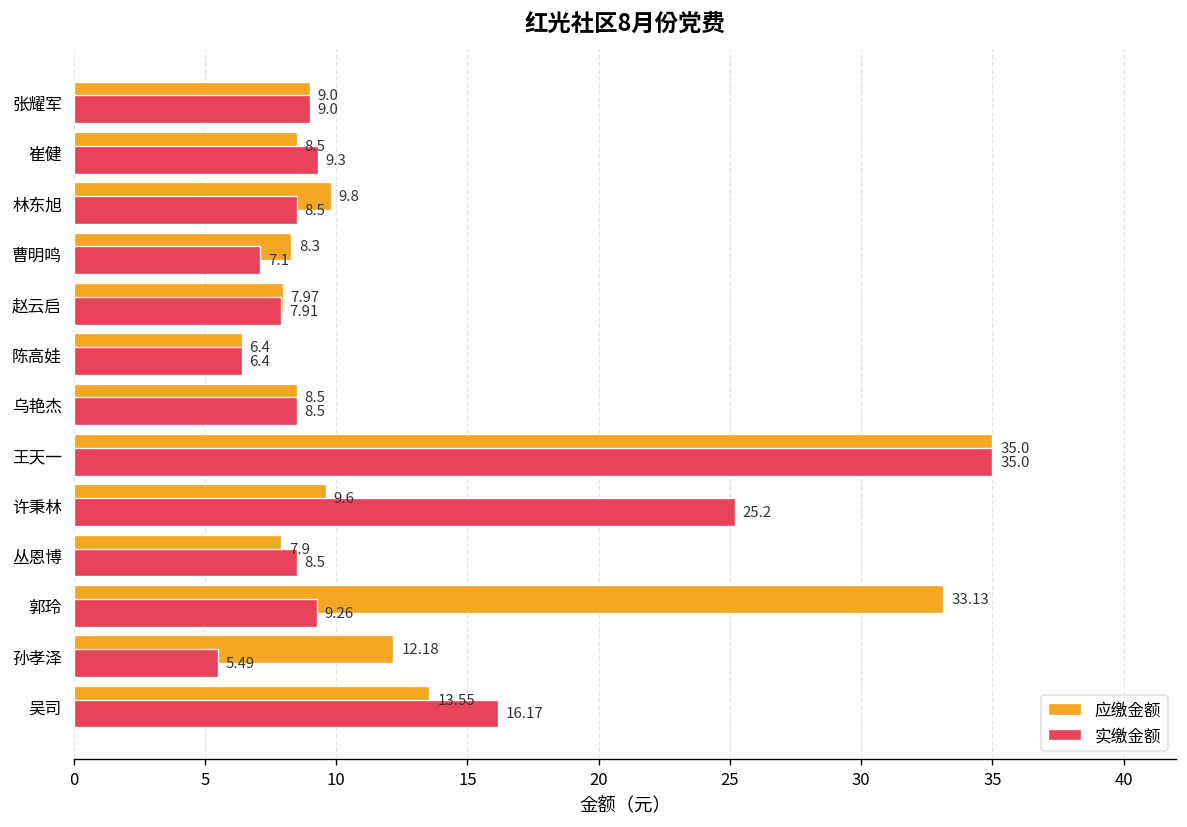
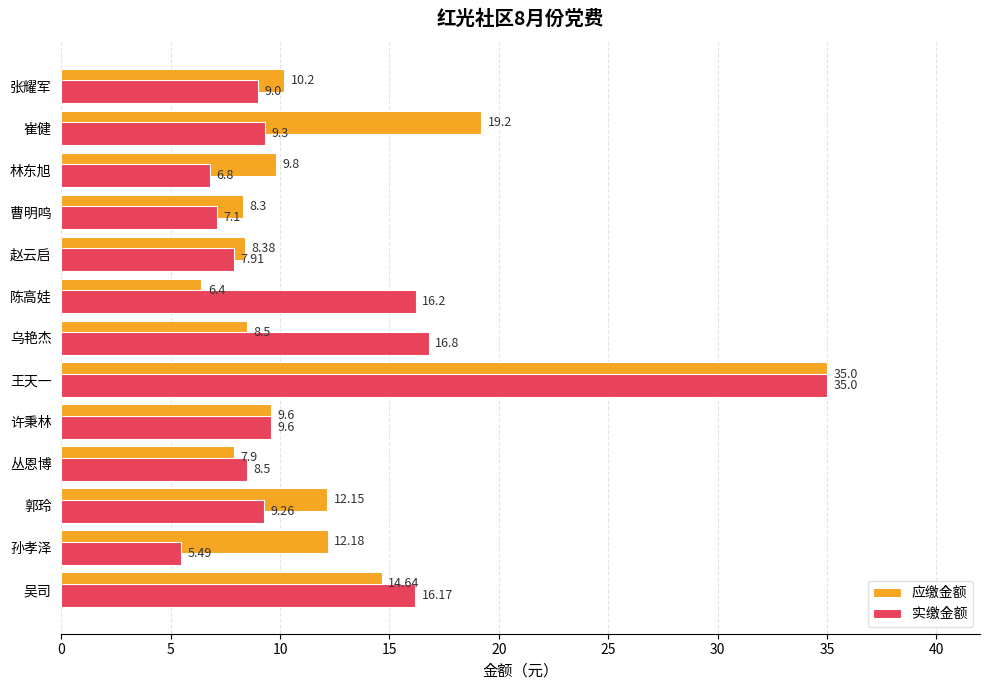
  {
    "应缴金额": {
-     "张耀军": 9.0,
-     "崔健": 8.5,
+     "张耀军": 10.2,
+     "崔健": 19.2,
      "林东旭": 9.8,
      "曹明鸣": 8.3,
-     "赵云启": 7.97,
+     "赵云启": 8.38,
      "陈高娃": 6.4,
      "乌艳杰": 8.5,
      "王天一": 35.0,
      "许秉林": 9.6,
      "丛恩博": 7.9,
-     "郭玲": 33.13,
+     "郭玲": 12.15,
      "孙孝泽": 12.18,
-     "吴司": 13.55
+     "吴司": 14.64
    },
    "实缴金额": {
      "张耀军": 9.0,
      "崔健": 9.3,
-     "林东旭": 8.5,
+     "林东旭": 6.8,
      "曹明鸣": 7.1,
      "赵云启": 7.91,
-     "陈高娃": 6.4,
-     "乌艳杰": 8.5,
+     "陈高娃": 16.2,
+     "乌艳杰": 16.8,
      "王天一": 35.0,
-     "许秉林": 25.2,
+     "许秉林": 9.6,
      "丛恩博": 8.5,
      "郭玲": 9.26,
      "孙孝泽": 5.49,
      "吴司": 16.17
    }
  }
